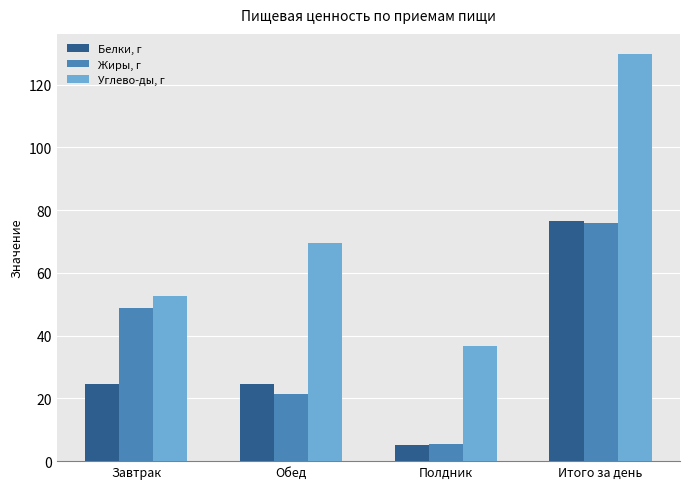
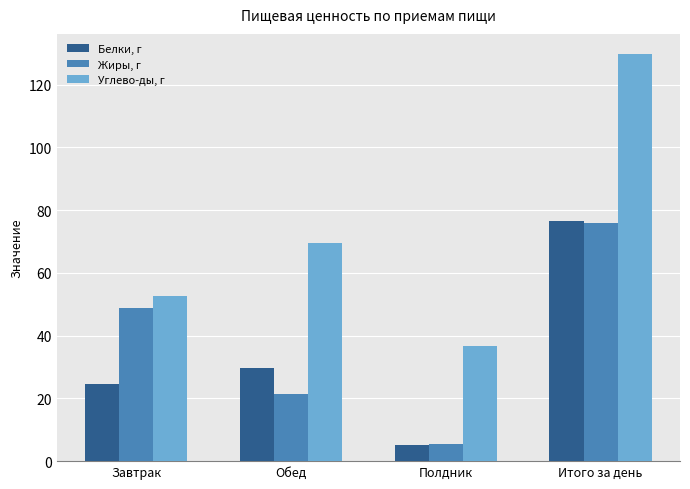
  {
    "Белки, г": {
      "Завтрак": 25,
-     "Обед": 25,
+     "Обед": 30,
      "Полдник": 5,
      "Итого за день": 77
    }
  }
